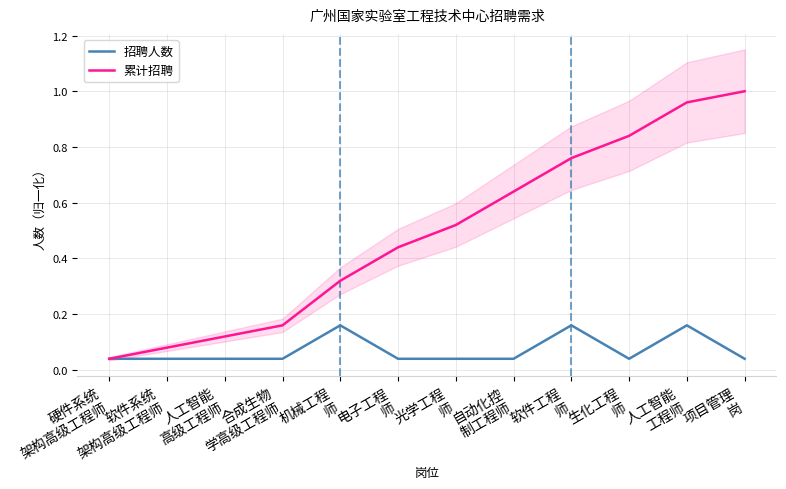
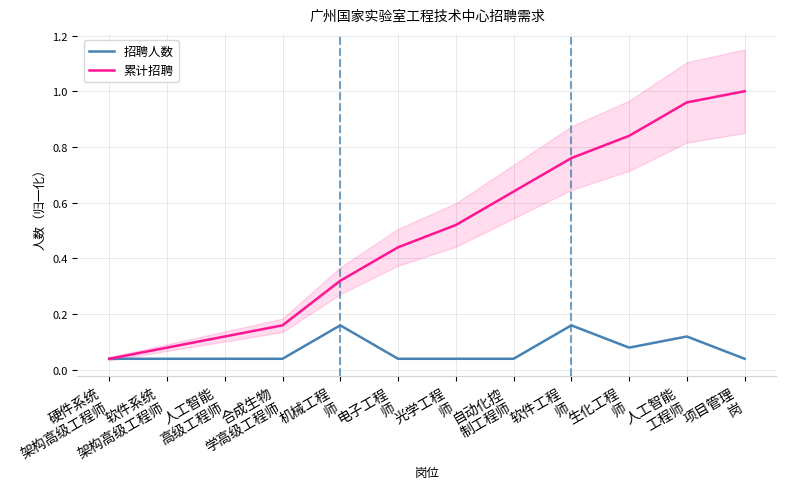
  {
    "招聘人数": {
      "软件系统 架构高级工程师": 0.04,
      "人工智能 高级工程师": 0.04,
      "合成生物 学高级工程师": 0.04,
      "机械工程 师": 0.16,
      "电子工程 师": 0.04,
      "光学工程 师": 0.04,
      "自动化控 制工程师": 0.04,
      "软件工程 师": 0.16,
-     "生化工程 师": 0.04,
-     "人工智能 工程师": 0.16,
+     "生化工程 师": 0.08,
+     "人工智能 工程师": 0.12,
      "项目管理 岗": 0.04
    }
  }
